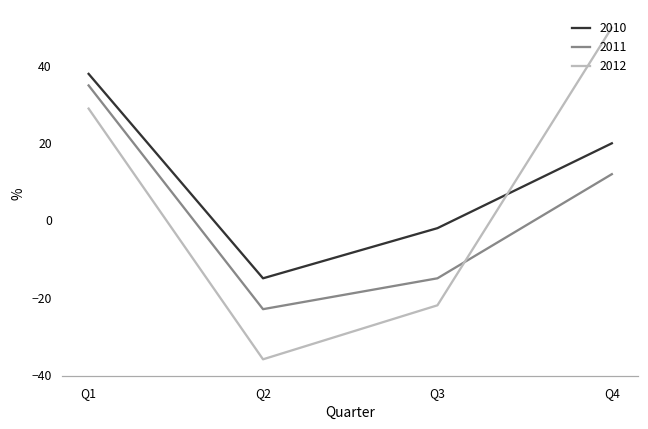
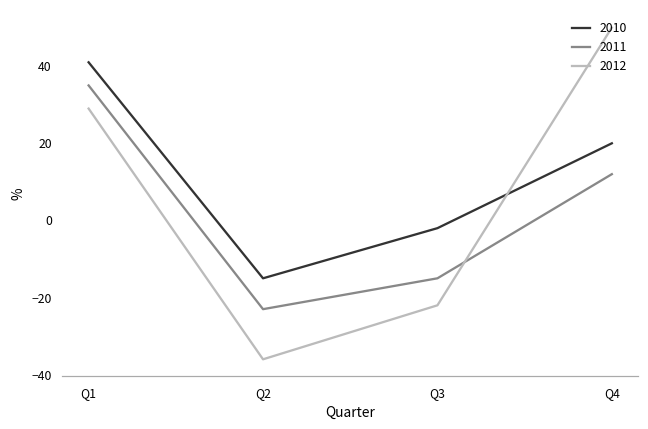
  {
    "2010": {
-     "Q1": 38,
+     "Q1": 41,
      "Q2": -15,
      "Q3": -2,
      "Q4": 20
    },
    "2011": {
      "Q1": 35,
      "Q2": -23,
      "Q3": -15,
      "Q4": 12
    },
    "2012": {
      "Q1": 29,
      "Q2": -36,
      "Q3": -22,
      "Q4": 50
    }
  }
